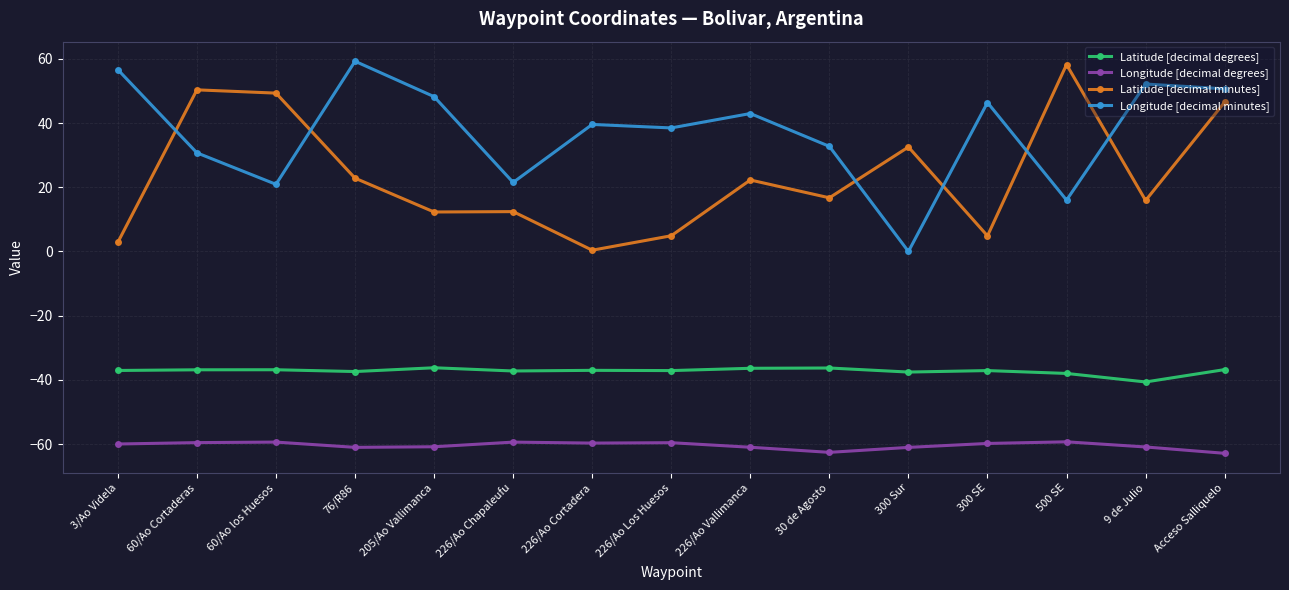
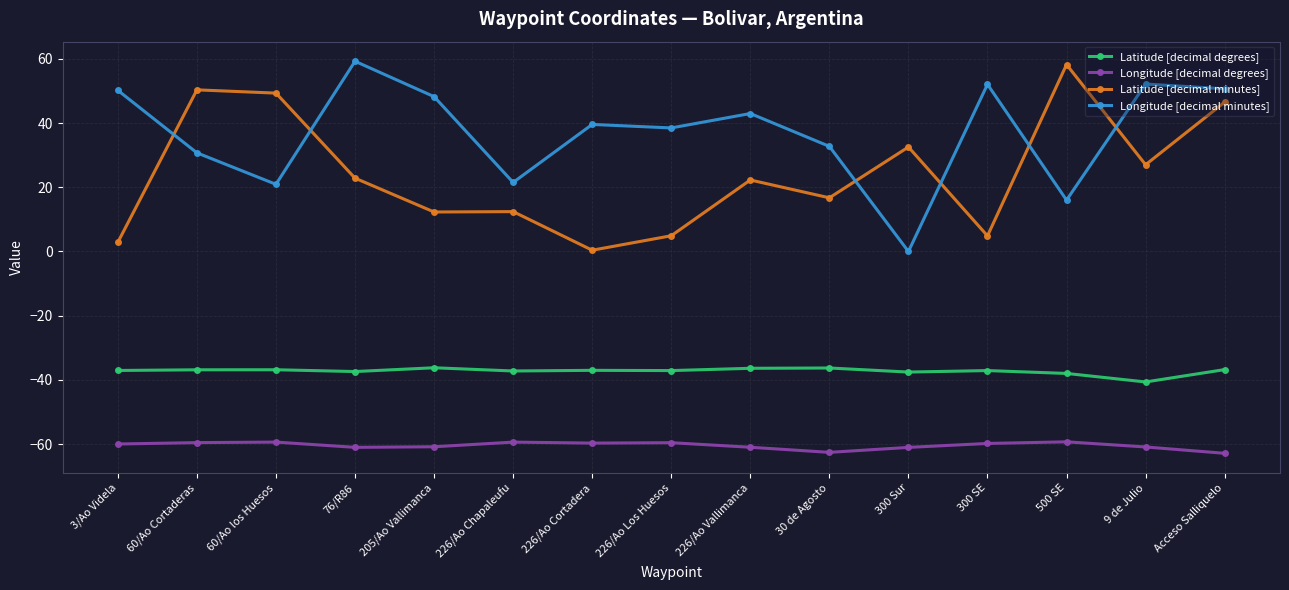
  {
    "Latitude [decimal degrees]": {
      "3/Ao Videla": -37,
      "60/Ao Cortaderas": -37,
      "60/Ao los Huesos": -37,
      "76/R86": -37,
      "205/Ao Vallimanca": -36,
      "226/Ao Chapaleufu": -37,
      "226/Ao Cortadera": -37,
      "226/Ao Los Huesos": -37,
      "226/Ao Vallimanca": -36,
      "30 de Agosto": -36,
      "300 Sur": -38,
      "300 SE": -37,
      "500 SE": -38,
      "9 de Julio": -41,
      "Acceso Salliquelo": -37
    },
    "Longitude [decimal degrees]": {
      "3/Ao Videla": -60,
      "60/Ao Cortaderas": -60,
      "60/Ao los Huesos": -59,
      "76/R86": -61,
      "205/Ao Vallimanca": -61,
      "226/Ao Chapaleufu": -59,
      "226/Ao Cortadera": -60,
      "226/Ao Los Huesos": -60,
      "226/Ao Vallimanca": -61,
      "30 de Agosto": -63,
      "300 Sur": -61,
      "300 SE": -60,
      "500 SE": -59,
      "9 de Julio": -61,
      "Acceso Salliquelo": -63
    },
    "Latitude [decimal minutes]": {
      "3/Ao Videla": 3,
      "60/Ao Cortaderas": 50,
      "60/Ao los Huesos": 49,
      "76/R86": 23,
      "205/Ao Vallimanca": 12,
      "226/Ao Chapaleufu": 12,
      "226/Ao Cortadera": 0,
      "226/Ao Los Huesos": 5,
      "226/Ao Vallimanca": 22,
      "30 de Agosto": 17,
      "300 Sur": 33,
      "300 SE": 5,
      "500 SE": 58,
-     "9 de Julio": 16
+     "9 de Julio": 27
    },
    "Longitude [decimal minutes]": {
-     "3/Ao Videla": 57,
+     "3/Ao Videla": 50,
      "60/Ao Cortaderas": 31,
      "60/Ao los Huesos": 21,
      "76/R86": 59,
      "205/Ao Vallimanca": 48,
      "226/Ao Chapaleufu": 22,
      "226/Ao Cortadera": 40,
      "226/Ao Los Huesos": 38,
      "226/Ao Vallimanca": 43,
      "30 de Agosto": 33,
      "300 Sur": 0,
-     "300 SE": 46,
+     "300 SE": 52,
      "500 SE": 16
    }
  }
